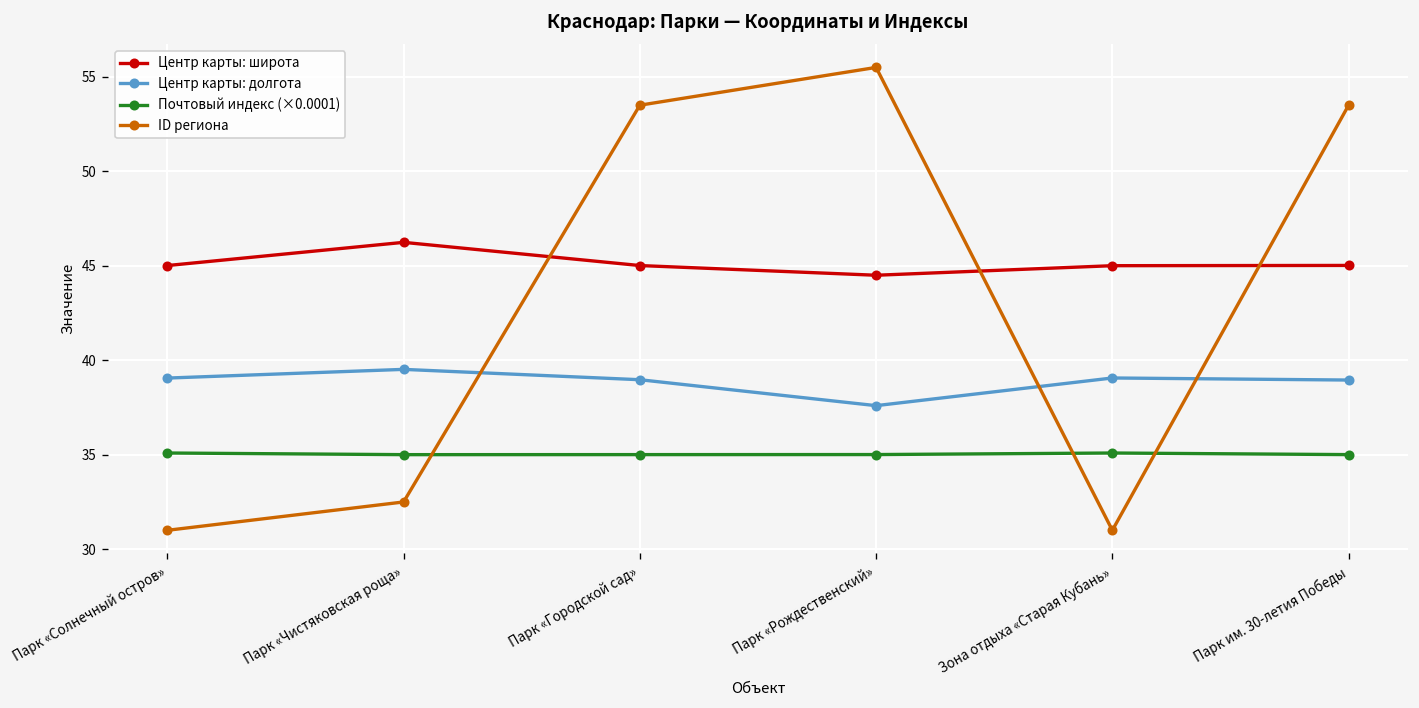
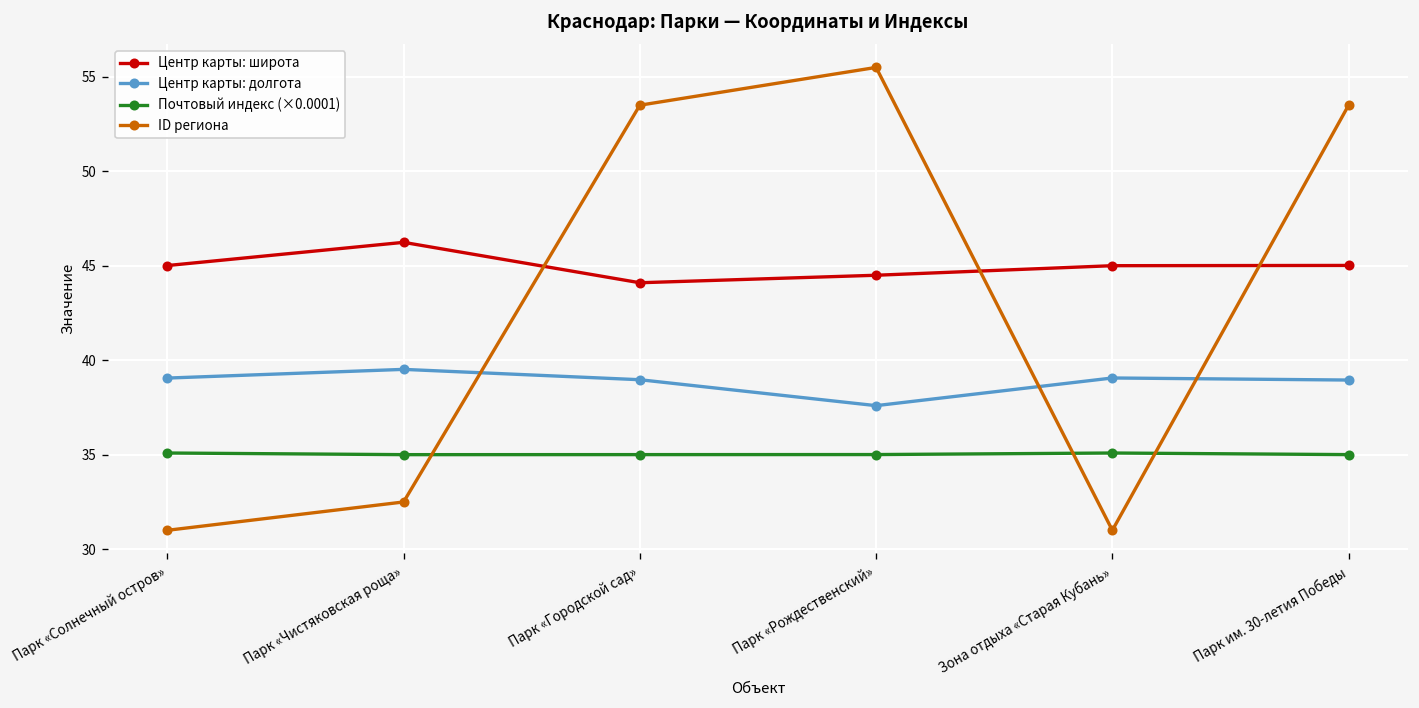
  {
    "Центр карты: широта": {
      "Парк «Солнечный остров»": 45.0,
      "Парк «Чистяковская роща»": 46.2,
-     "Парк «Городской сад»": 45.0,
+     "Парк «Городской сад»": 44.1,
      "Парк «Рождественский»": 44.5,
      "Зона отдыха «Старая Кубань»": 45.0,
      "Парк им. 30-летия Победы": 45.0
    },
    "Центр карты: долгота": {
      "Парк «Солнечный остров»": 39.1,
      "Парк «Чистяковская роща»": 39.5,
      "Парк «Городской сад»": 39.0,
      "Парк «Рождественский»": 37.6,
      "Зона отдыха «Старая Кубань»": 39.1,
      "Парк им. 30-летия Победы": 39.0
    },
    "Почтовый индекс (×0.0001)": {
      "Парк «Солнечный остров»": 35.1,
      "Парк «Чистяковская роща»": 35.0,
      "Парк «Городской сад»": 35.0,
      "Парк «Рождественский»": 35.0,
      "Зона отдыха «Старая Кубань»": 35.1,
      "Парк им. 30-летия Победы": 35.0
    },
    "ID региона": {
      "Парк «Солнечный остров»": 31.0,
      "Парк «Чистяковская роща»": 32.5,
      "Парк «Городской сад»": 53.5,
      "Парк «Рождественский»": 55.5,
      "Зона отдыха «Старая Кубань»": 31.0,
      "Парк им. 30-летия Победы": 53.5
    }
  }
